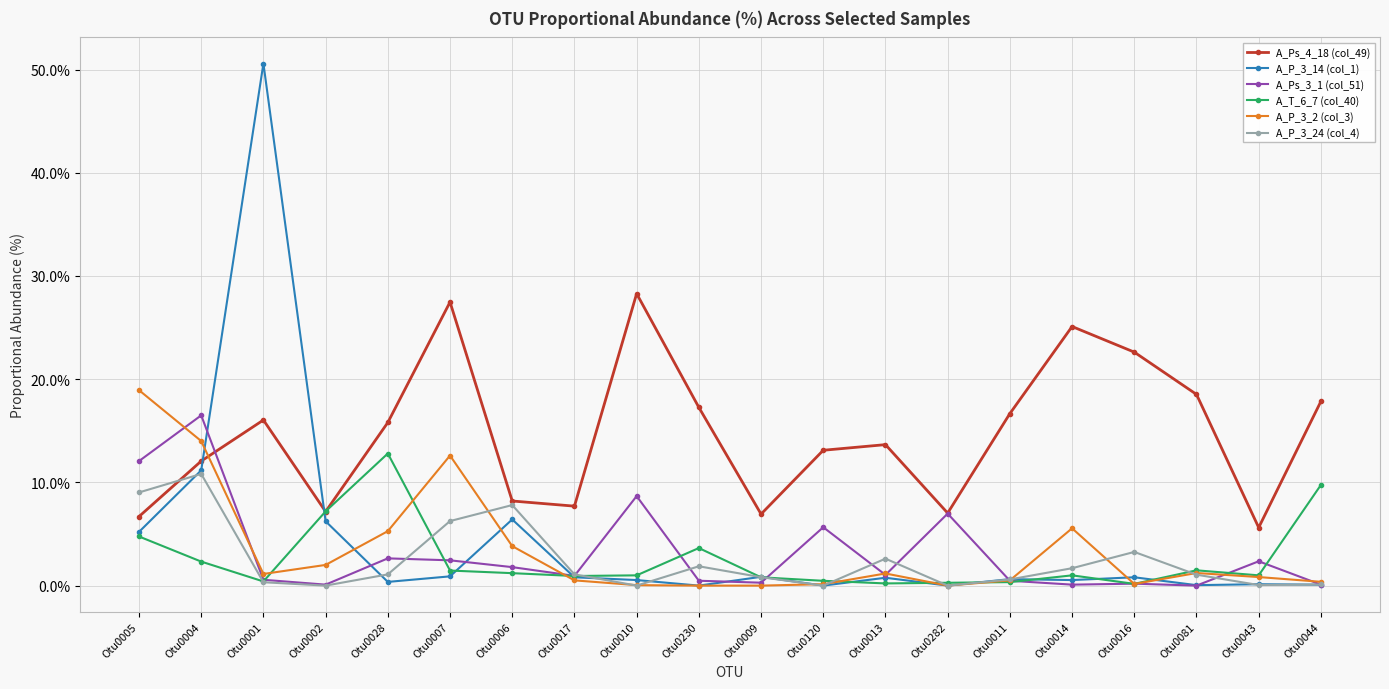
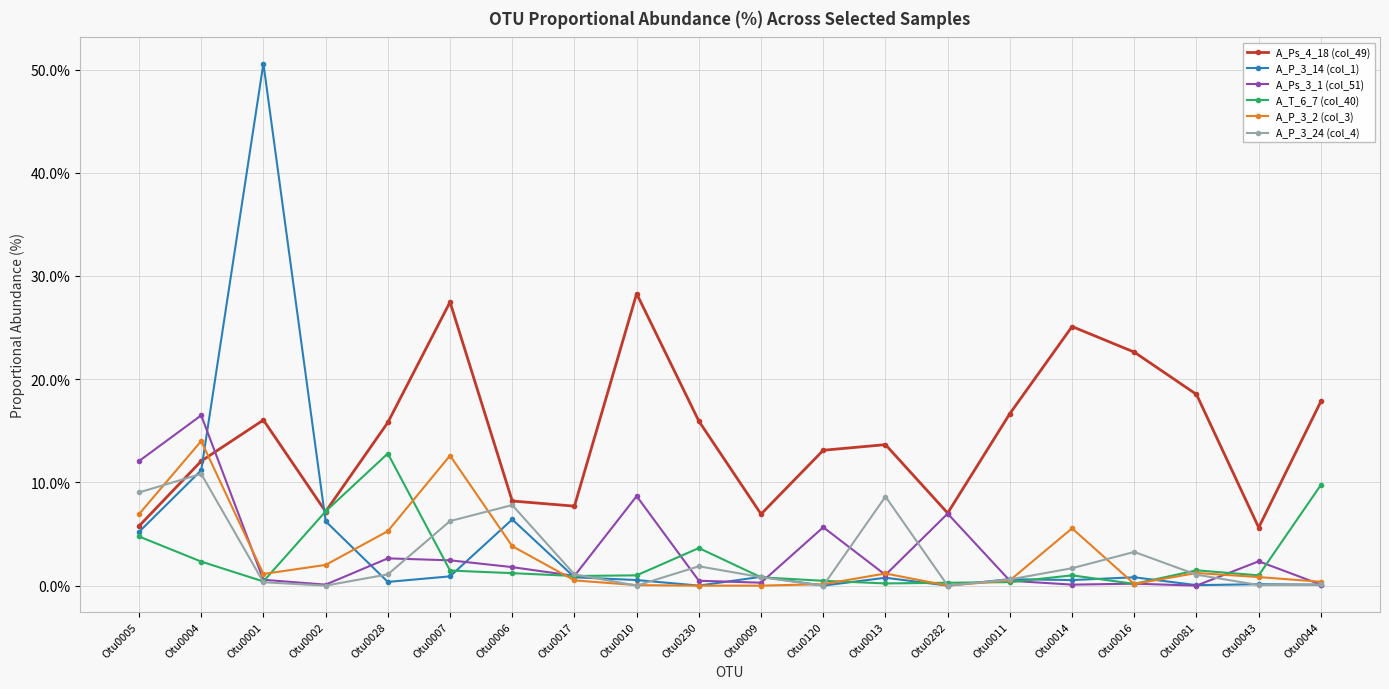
  {
    "A_Ps_4_18 (col_49)": {
-     "Otu0005": "6.7%",
+     "Otu0005": "5.8%",
      "Otu0004": "12.1%",
      "Otu0001": "16.0%",
      "Otu0028": "15.8%",
      "Otu0007": "27.5%",
      "Otu0006": "8.2%",
      "Otu0017": "7.7%",
      "Otu0010": "28.3%",
-     "Otu0230": "17.3%",
+     "Otu0230": "15.9%",
      "Otu0009": "6.9%",
      "Otu0120": "13.1%",
      "Otu0013": "13.7%",
      "Otu0011": "16.7%",
      "Otu0014": "25.1%",
      "Otu0016": "22.6%",
      "Otu0081": "18.5%",
      "Otu0043": "5.6%",
      "Otu0044": "17.8%"
    },
    "A_P_3_14 (col_1)": {
      "Otu0005": "5.2%",
      "Otu0004": "11.2%",
      "Otu0001": "50.6%",
      "Otu0002": "6.2%",
      "Otu0028": "0.4%",
      "Otu0007": "0.9%",
      "Otu0006": "6.4%",
      "Otu0010": "0.5%",
      "Otu0013": "0.8%",
      "Otu0014": "0.5%",
      "Otu0016": "0.8%"
    },
    "A_Ps_3_1 (col_51)": {
      "Otu0005": "12.1%",
      "Otu0004": "16.5%",
      "Otu0028": "2.6%",
      "Otu0007": "2.5%",
      "Otu0006": "1.8%",
      "Otu0010": "8.7%",
      "Otu0230": "0.5%",
      "Otu0009": "0.3%",
      "Otu0120": "5.7%",
      "Otu0014": "0.1%",
      "Otu0043": "2.4%"
    },
    "A_T_6_7 (col_40)": {
      "Otu0005": "4.8%",
      "Otu0004": "2.3%",
      "Otu0028": "12.8%",
      "Otu0007": "1.5%",
      "Otu0006": "1.2%",
      "Otu0010": "1.0%",
      "Otu0230": "3.6%",
      "Otu0120": "0.5%",
      "Otu0013": "0.2%",
      "Otu0282": "0.3%",
      "Otu0014": "1.0%",
      "Otu0081": "1.5%",
      "Otu0044": "9.8%"
    },
    "A_P_3_2 (col_3)": {
-     "Otu0005": "18.9%",
+     "Otu0005": "6.9%",
      "Otu0004": "14.0%",
      "Otu0001": "1.1%",
      "Otu0002": "2.0%",
      "Otu0028": "5.3%",
      "Otu0007": "12.6%",
      "Otu0006": "3.8%",
      "Otu0017": "0.5%",
      "Otu0009": "0.0%",
      "Otu0014": "5.6%",
      "Otu0044": "0.4%"
    },
    "A_P_3_24 (col_4)": {
      "Otu0005": "9.0%",
      "Otu0004": "10.8%",
      "Otu0028": "1.1%",
      "Otu0007": "6.3%",
      "Otu0006": "7.8%",
      "Otu0230": "1.9%",
-     "Otu0013": "2.6%",
+     "Otu0013": "8.6%",
      "Otu0014": "1.7%",
      "Otu0016": "3.3%"
    }
  }
